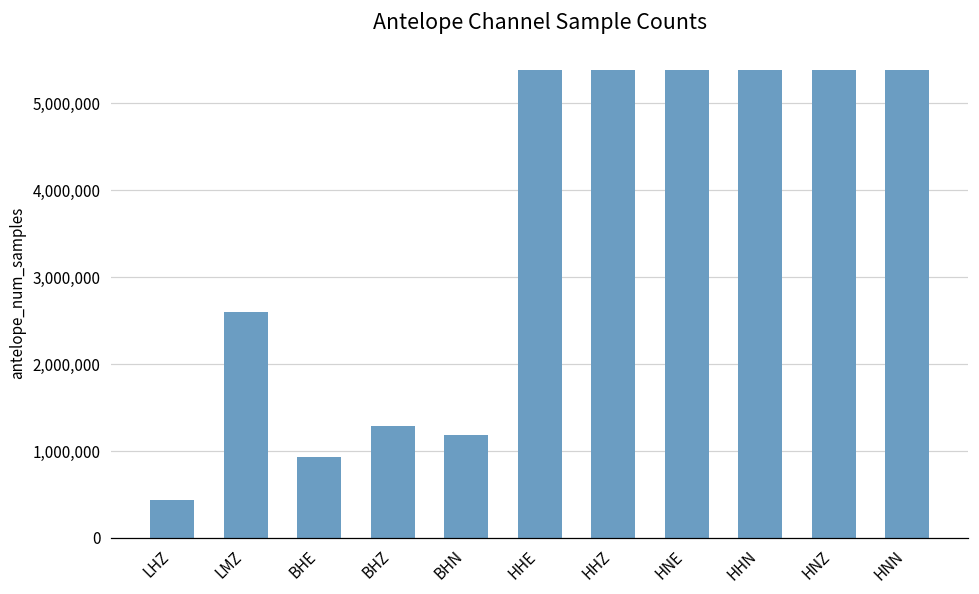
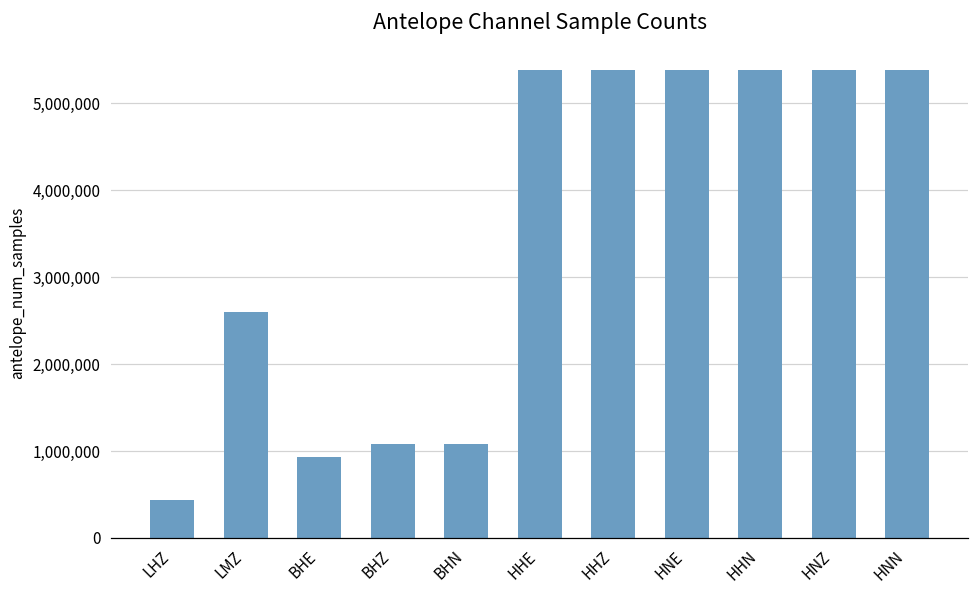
  {
    "LHZ": "400,000",
    "LMZ": "2,600,000",
    "BHE": "900,000",
-   "BHZ": "1,300,000",
-   "BHN": "1,200,000",
+   "BHZ": "1,100,000",
+   "BHN": "1,100,000",
    "HHE": "5,400,000",
    "HHZ": "5,400,000",
    "HNE": "5,400,000",
    "HHN": "5,400,000",
    "HNZ": "5,400,000",
    "HNN": "5,400,000"
  }
